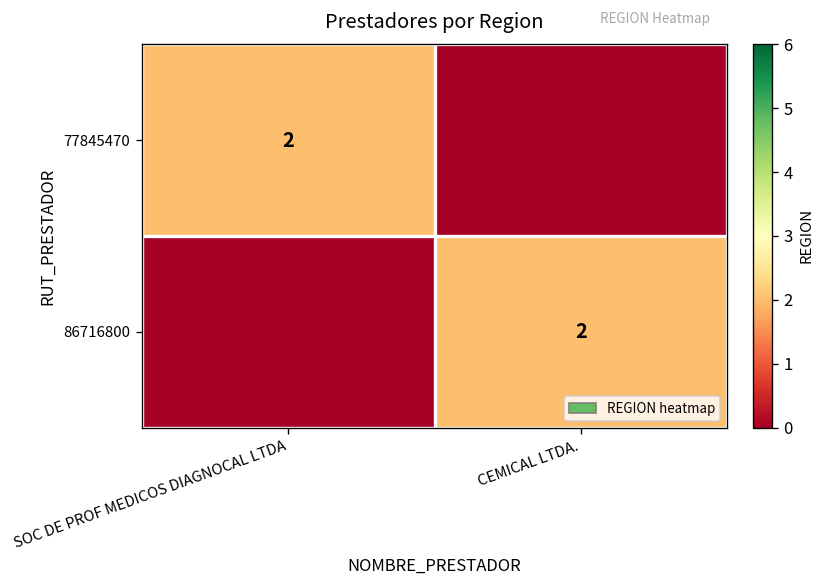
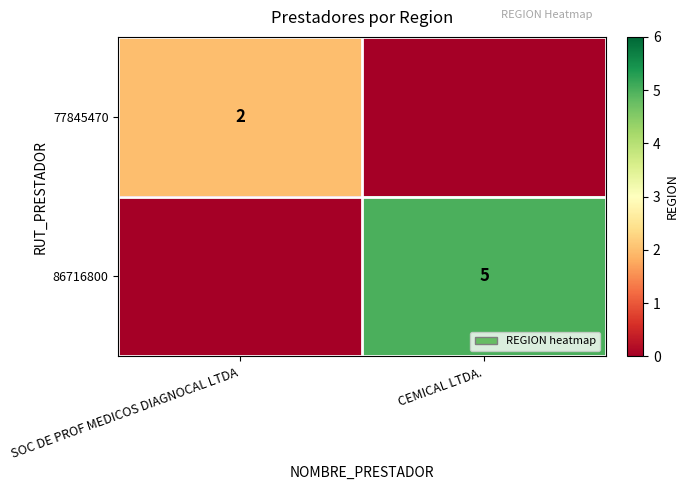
  {
    "77845470": {
      "SOC DE PROF MEDICOS DIAGNOCAL LTDA": 2
    },
    "86716800": {
-     "CEMICAL LTDA.": 2
+     "CEMICAL LTDA.": 5
    }
  }
